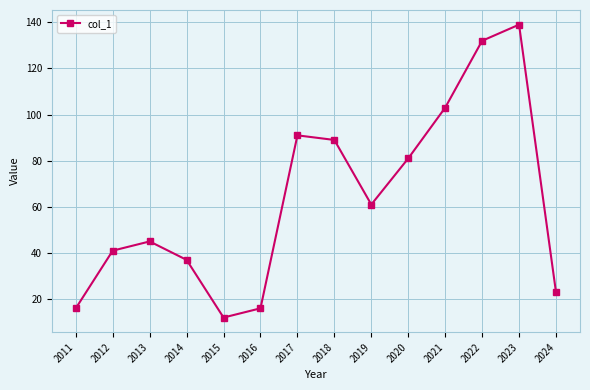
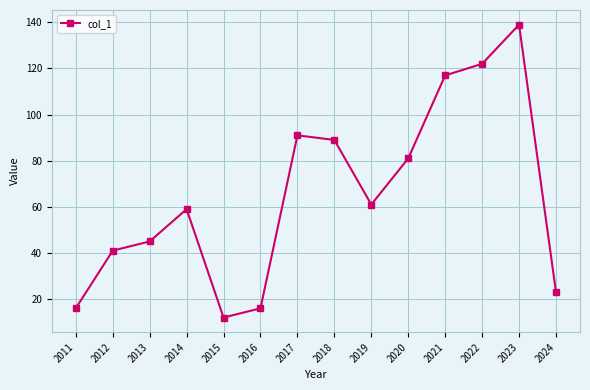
  {
    "2011": 16,
    "2012": 41,
    "2013": 45,
-   "2014": 37,
+   "2014": 59,
    "2015": 12,
    "2016": 16,
    "2017": 91,
    "2018": 89,
    "2019": 61,
    "2020": 81,
-   "2021": 103,
-   "2022": 132,
+   "2021": 117,
+   "2022": 122,
    "2023": 139,
    "2024": 23
  }
